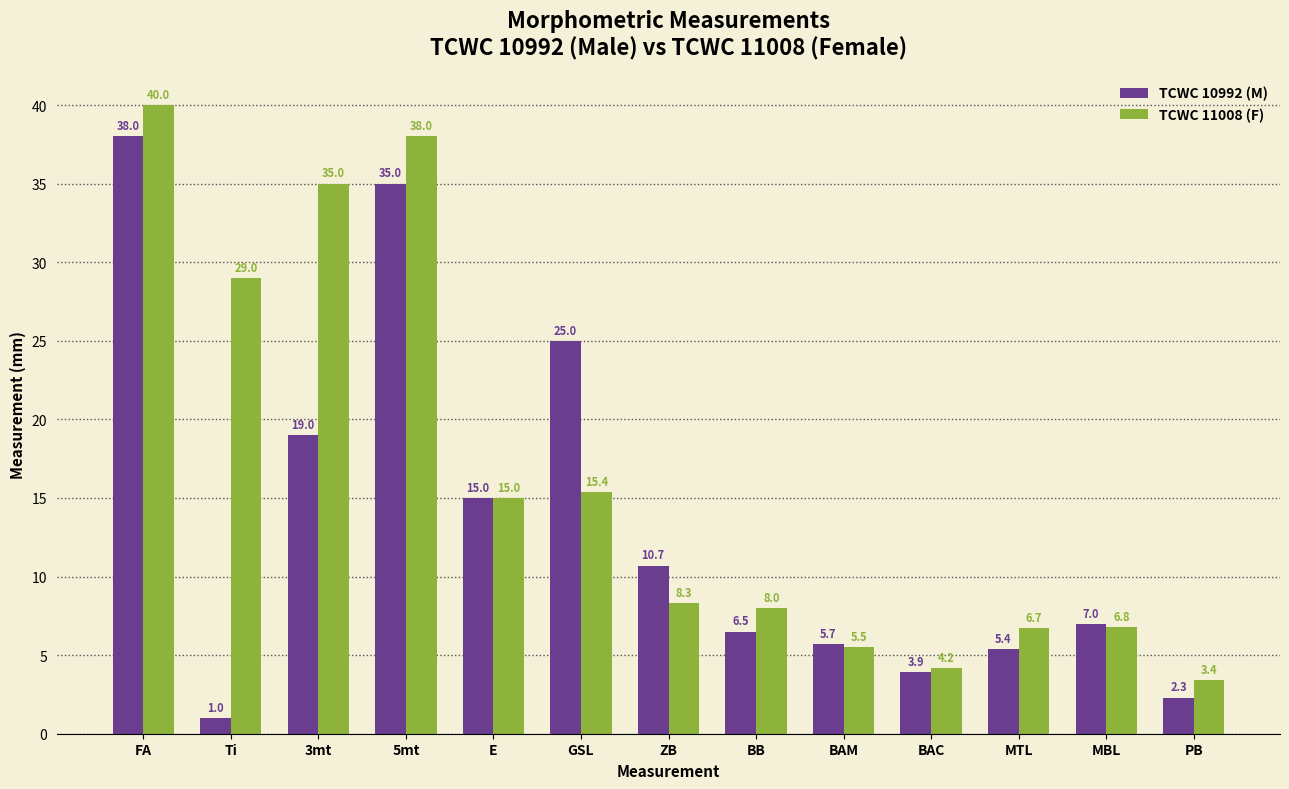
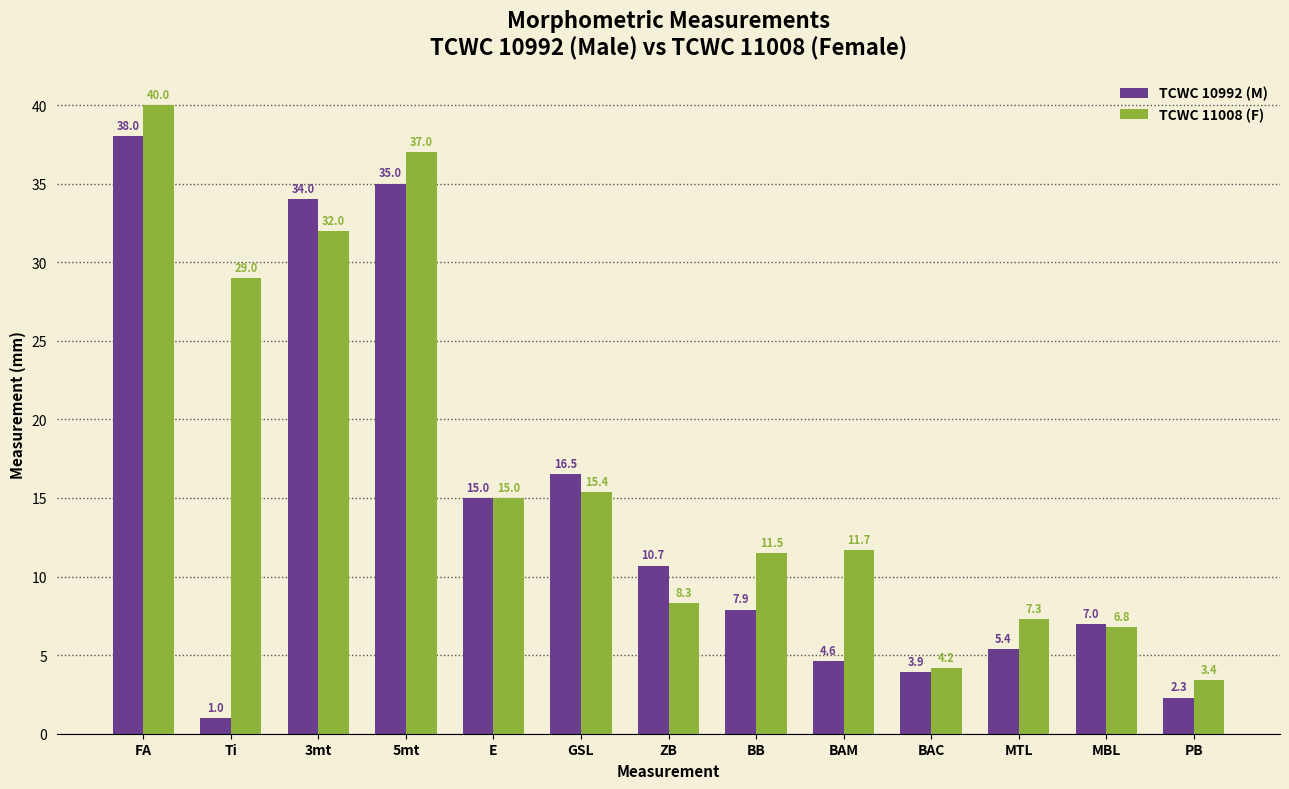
  {
    "TCWC 10992 (M)": {
      "FA": 38.0,
      "Ti": 1.0,
-     "3mt": 19.0,
+     "3mt": 34.0,
      "5mt": 35.0,
      "E": 15.0,
-     "GSL": 25.0,
+     "GSL": 16.5,
      "ZB": 10.7,
-     "BB": 6.5,
-     "BAM": 5.7,
+     "BB": 7.9,
+     "BAM": 4.6,
      "BAC": 3.9,
      "MTL": 5.4,
      "MBL": 7.0,
      "PB": 2.3
    },
    "TCWC 11008 (F)": {
      "FA": 40.0,
      "Ti": 29.0,
-     "3mt": 35.0,
-     "5mt": 38.0,
+     "3mt": 32.0,
+     "5mt": 37.0,
      "E": 15.0,
      "GSL": 15.4,
      "ZB": 8.3,
-     "BB": 8.0,
-     "BAM": 5.5,
+     "BB": 11.5,
+     "BAM": 11.7,
      "BAC": 4.2,
-     "MTL": 6.7,
+     "MTL": 7.3,
      "MBL": 6.8,
      "PB": 3.4
    }
  }
